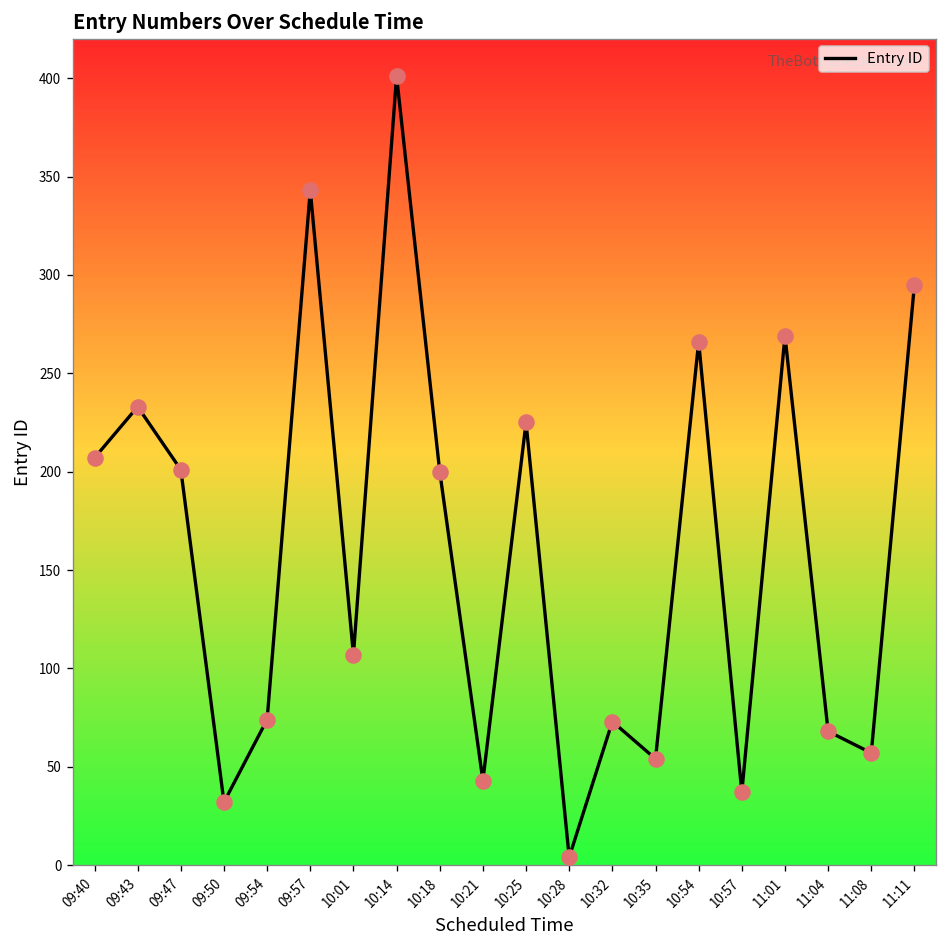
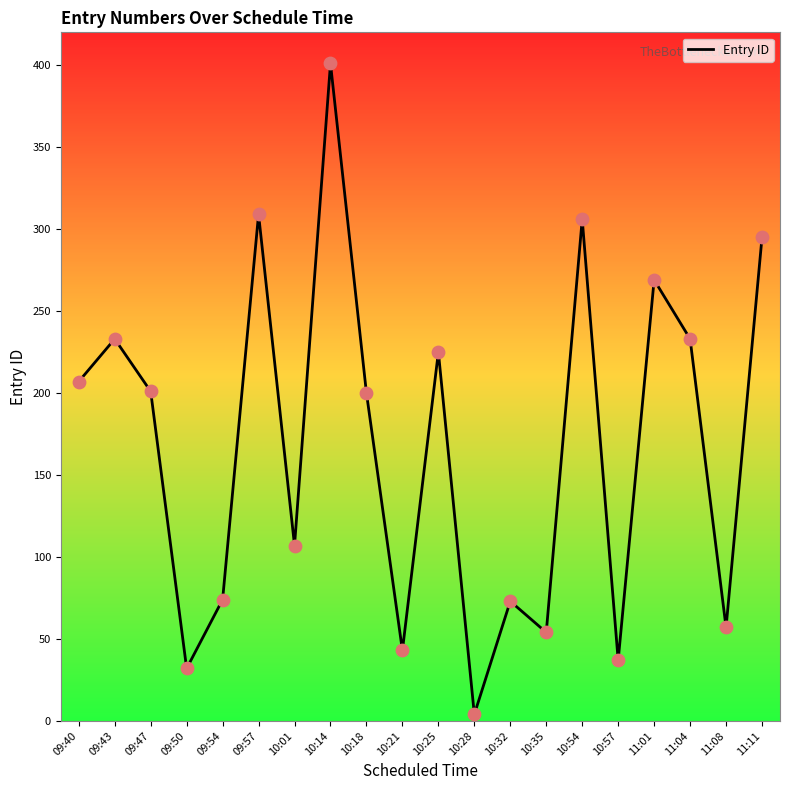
  {
    "09:40": 207,
    "09:43": 233,
    "09:47": 201,
    "09:50": 32,
    "09:54": 74,
-   "09:57": 343,
+   "09:57": 309,
    "10:01": 107,
    "10:14": 401,
    "10:18": 200,
    "10:21": 43,
    "10:25": 225,
    "10:28": 4,
    "10:32": 73,
    "10:35": 54,
-   "10:54": 266,
+   "10:54": 306,
    "10:57": 37,
    "11:01": 269,
-   "11:04": 68,
+   "11:04": 233,
    "11:08": 57,
    "11:11": 295
  }
